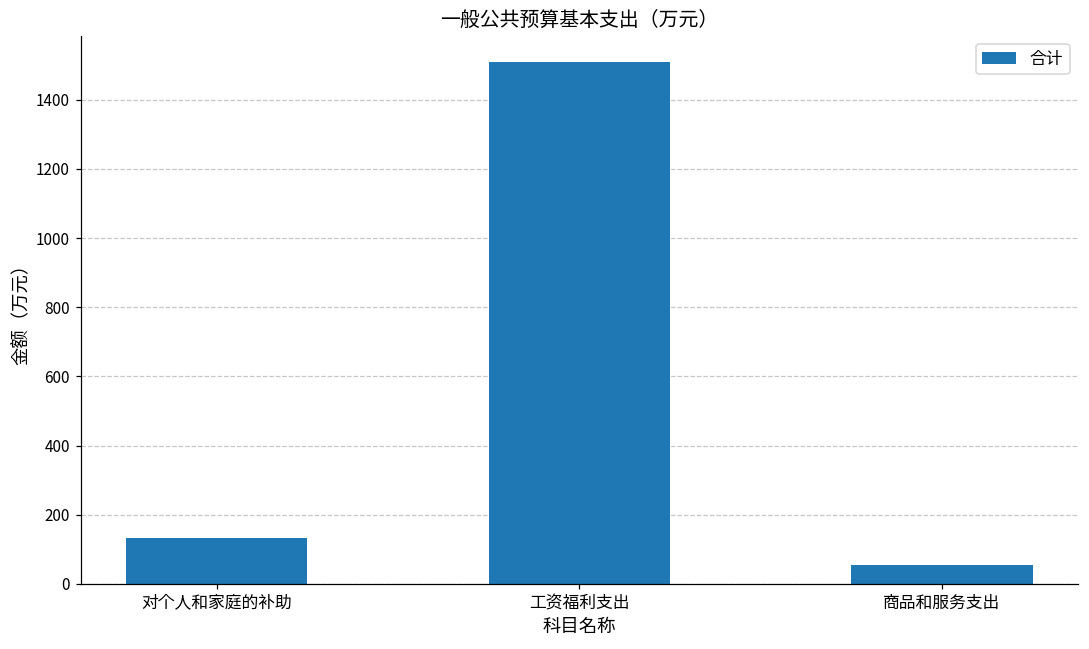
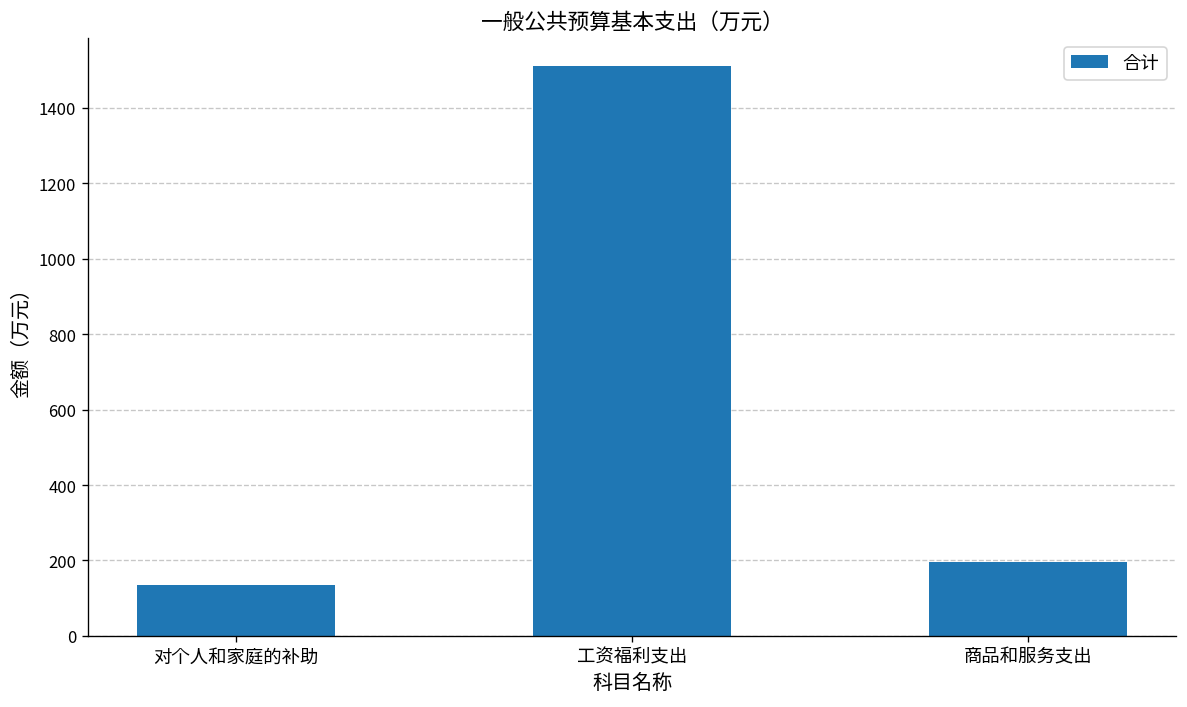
  {
    "对个人和家庭的补助": 130,
    "工资福利支出": 1510,
-   "商品和服务支出": 50
+   "商品和服务支出": 200
  }
